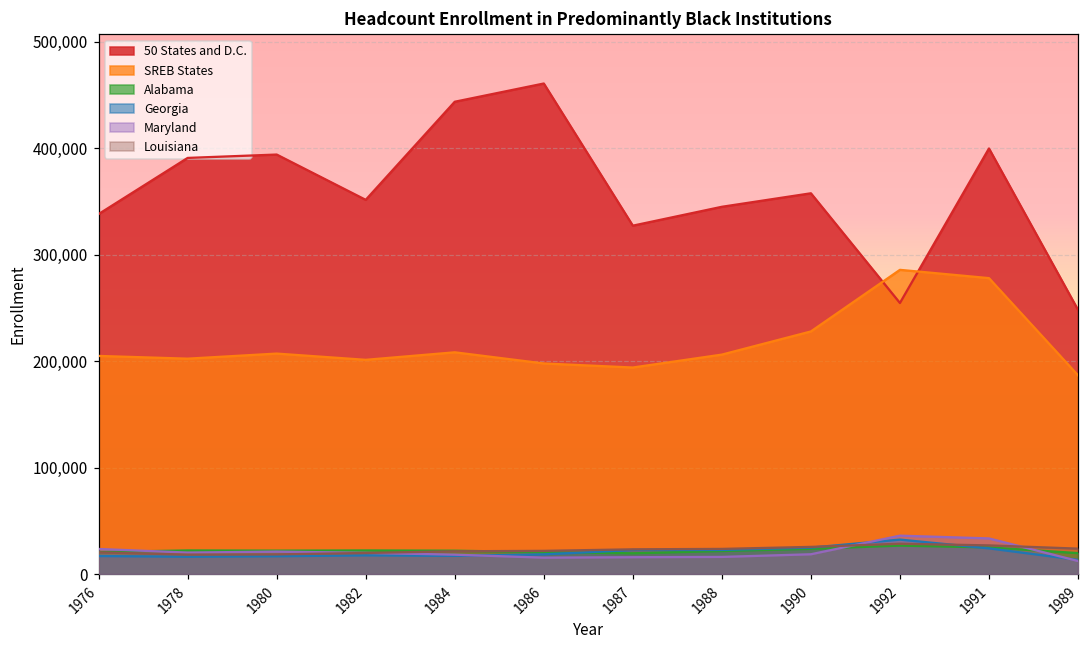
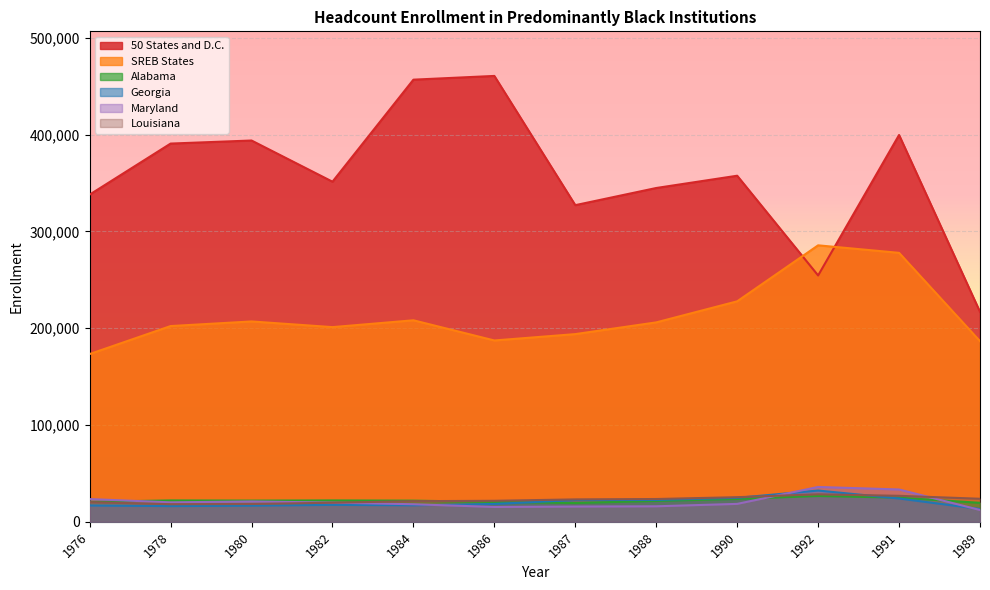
  {
    "50 States and D.C.": {
      "1976": "340,000",
      "1978": "390,000",
      "1980": "390,000",
      "1982": "350,000",
-     "1984": "440,000",
+     "1984": "460,000",
      "1986": "460,000",
      "1987": "330,000",
      "1988": "340,000",
      "1990": "360,000",
      "1992": "250,000",
      "1991": "400,000",
-     "1989": "250,000"
+     "1989": "220,000"
    },
    "SREB States": {
-     "1976": "200,000",
+     "1976": "170,000",
      "1978": "200,000",
      "1980": "210,000",
      "1982": "200,000",
      "1984": "210,000",
-     "1986": "200,000",
+     "1986": "190,000",
      "1987": "190,000",
      "1988": "210,000",
      "1990": "230,000",
      "1992": "290,000",
      "1991": "280,000",
      "1989": "190,000"
    },
    "Alabama": {
      "1987": "20,000",
      "1989": "20,000"
    },
    "Georgia": {
      "1976": "20,000",
      "1992": "30,000"
    }
  }
